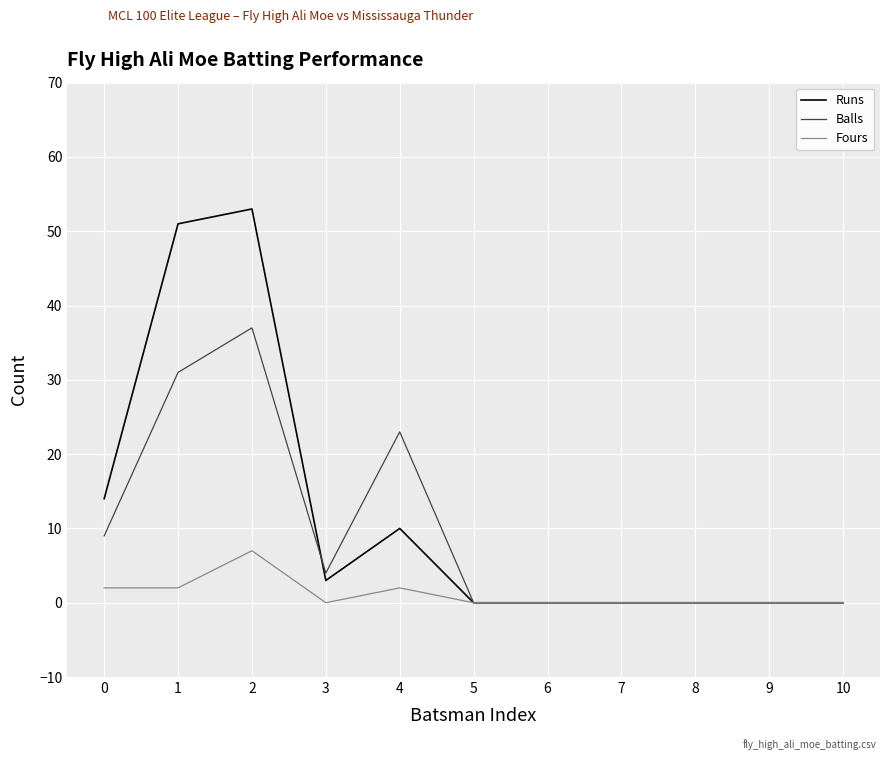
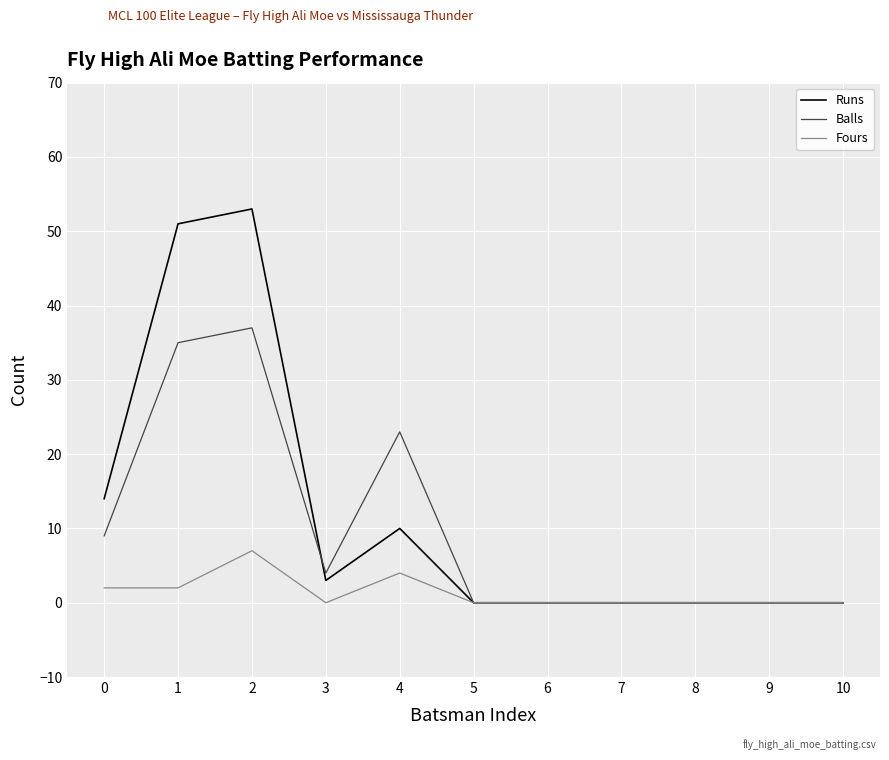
  {
    "Runs": {
      "0": 14,
      "1": 51,
      "2": 53,
      "3": 3,
      "4": 10
    },
    "Balls": {
      "0": 9,
-     "1": 31,
+     "1": 35,
      "2": 37,
      "3": 4,
      "4": 23
    },
    "Fours": {
      "0": 2,
      "1": 2,
      "2": 7,
      "3": 0,
-     "4": 2
+     "4": 4
    }
  }
